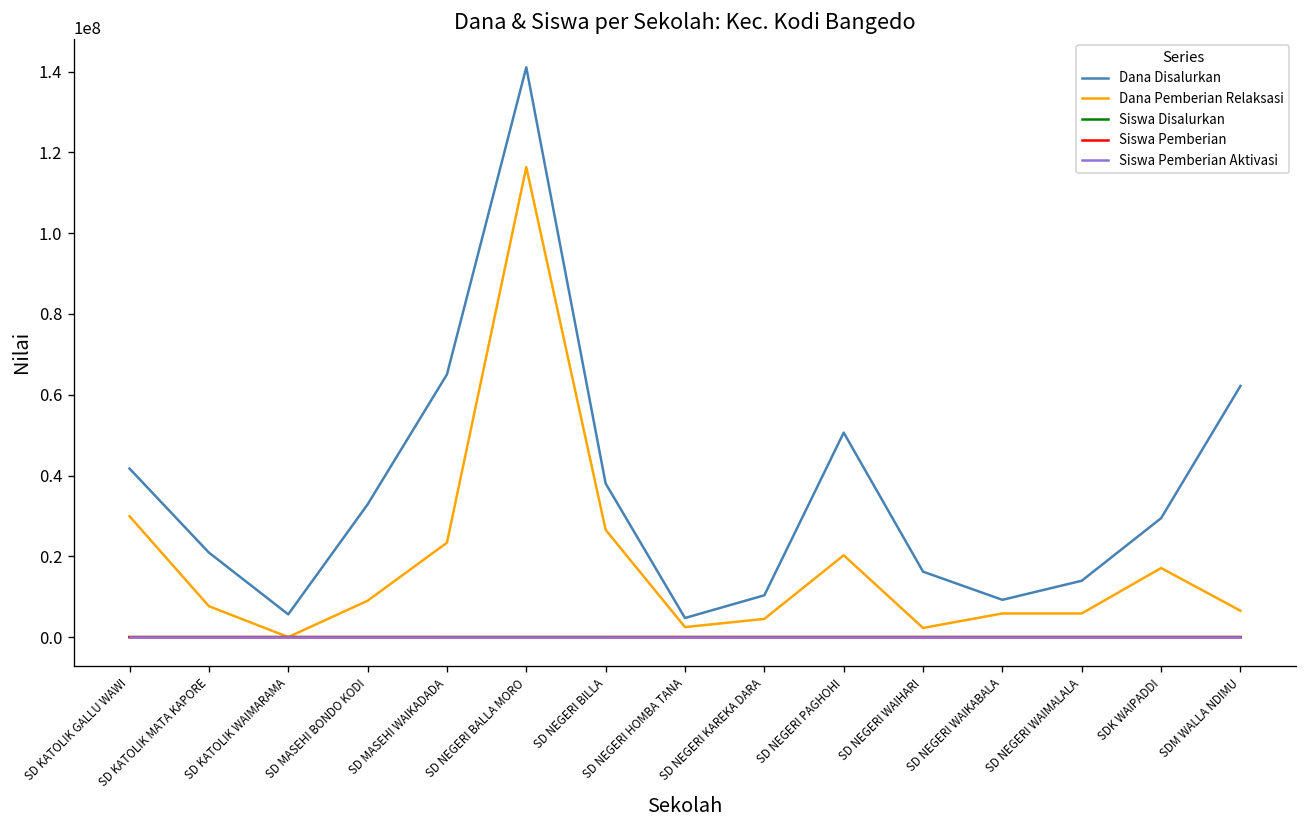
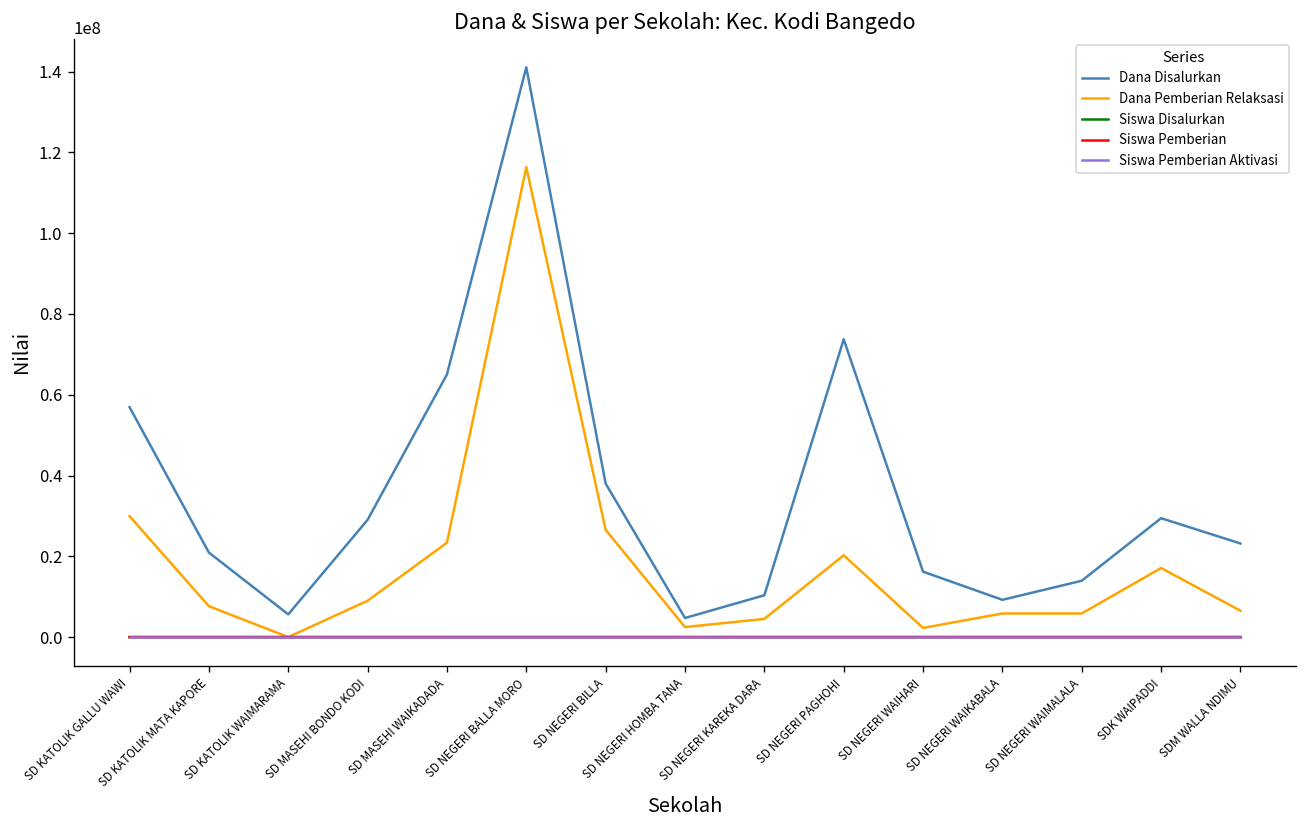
  {
    "Dana Disalurkan": {
-     "SD KATOLIK GALLU WAWI": 42000000,
+     "SD KATOLIK GALLU WAWI": 57000000,
      "SD KATOLIK MATA KAPORE": 21000000,
      "SD KATOLIK WAIMARAMA": 6000000,
-     "SD MASEHI BONDO KODI": 33000000,
+     "SD MASEHI BONDO KODI": 29000000,
      "SD MASEHI WAIKADADA": 65000000,
      "SD NEGERI BALLA MORO": 141000000,
      "SD NEGERI BILLA": 38000000,
      "SD NEGERI HOMBA TANA": 5000000,
      "SD NEGERI KAREKA DARA": 10000000,
-     "SD NEGERI PAGHOHI": 51000000,
+     "SD NEGERI PAGHOHI": 74000000,
      "SD NEGERI WAIHARI": 16000000,
      "SD NEGERI WAIKABALA": 9000000,
      "SD NEGERI WAIMALALA": 14000000,
      "SDK WAIPADDI": 29000000,
-     "SDM WALLA NDIMU": 62000000
+     "SDM WALLA NDIMU": 23000000
    },
    "Dana Pemberian Relaksasi": {
      "SD KATOLIK GALLU WAWI": 30000000,
      "SD KATOLIK MATA KAPORE": 8000000,
      "SD MASEHI BONDO KODI": 9000000,
      "SD MASEHI WAIKADADA": 23000000,
      "SD NEGERI BALLA MORO": 116000000,
      "SD NEGERI BILLA": 27000000,
      "SD NEGERI HOMBA TANA": 2000000,
      "SD NEGERI KAREKA DARA": 5000000,
      "SD NEGERI PAGHOHI": 20000000,
      "SD NEGERI WAIHARI": 2000000,
      "SD NEGERI WAIKABALA": 6000000,
      "SD NEGERI WAIMALALA": 6000000,
      "SDK WAIPADDI": 17000000,
      "SDM WALLA NDIMU": 7000000
    },
    "Siswa Pemberian Aktivasi": {
      "SD KATOLIK GALLU WAWI": 0,
      "SD KATOLIK MATA KAPORE": 0,
      "SD MASEHI BONDO KODI": 0,
      "SD MASEHI WAIKADADA": 0,
      "SD NEGERI BALLA MORO": 0,
      "SD NEGERI BILLA": 0,
      "SD NEGERI HOMBA TANA": 0,
      "SD NEGERI KAREKA DARA": 0,
      "SD NEGERI PAGHOHI": 0,
      "SD NEGERI WAIHARI": 0,
      "SD NEGERI WAIKABALA": 0,
      "SD NEGERI WAIMALALA": 0,
      "SDK WAIPADDI": 0,
      "SDM WALLA NDIMU": 0
    }
  }
